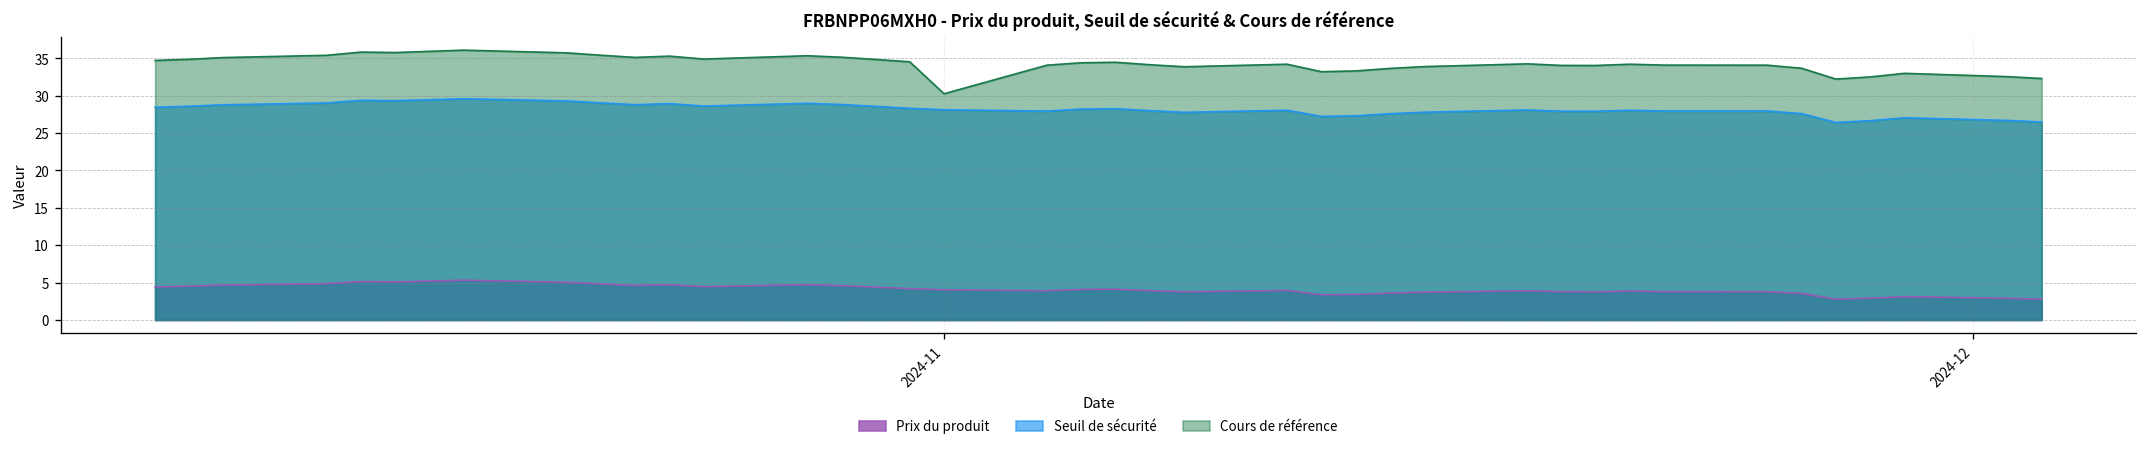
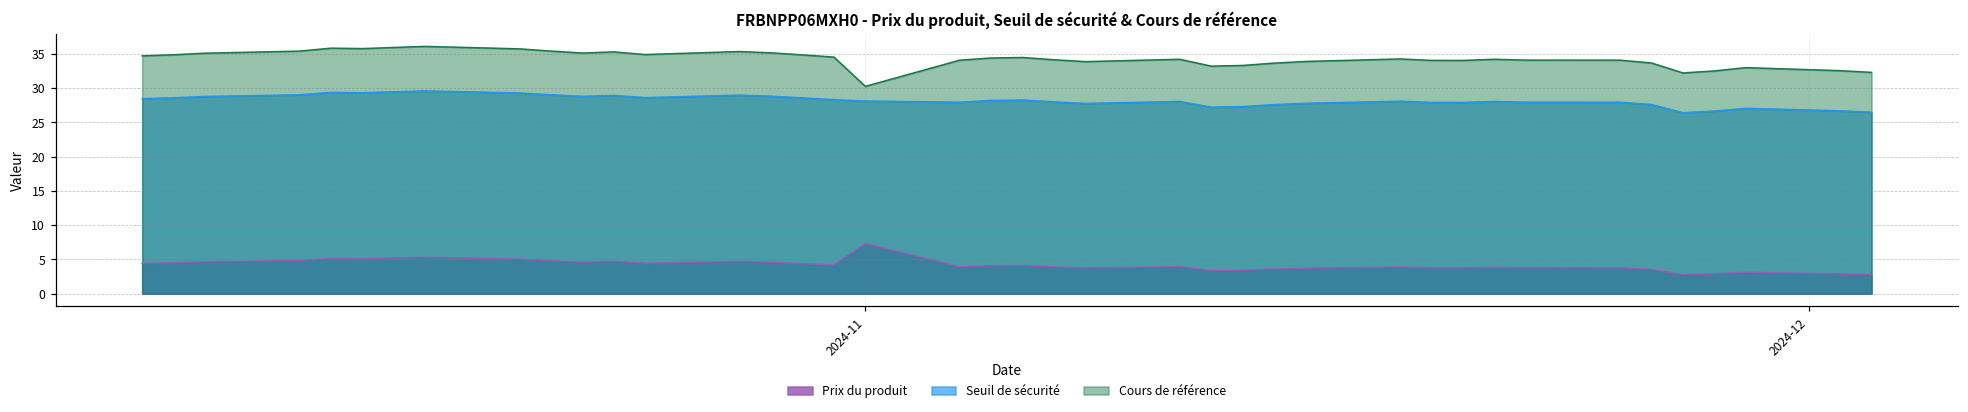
  {
    "Prix du produit": {
-     "2024-11": 4
+     "2024-11": 7
    },
    "Seuil de sécurité": {
      "2024-11": 28
    },
    "Cours de référence": {
      "2024-11": 30
    }
  }
